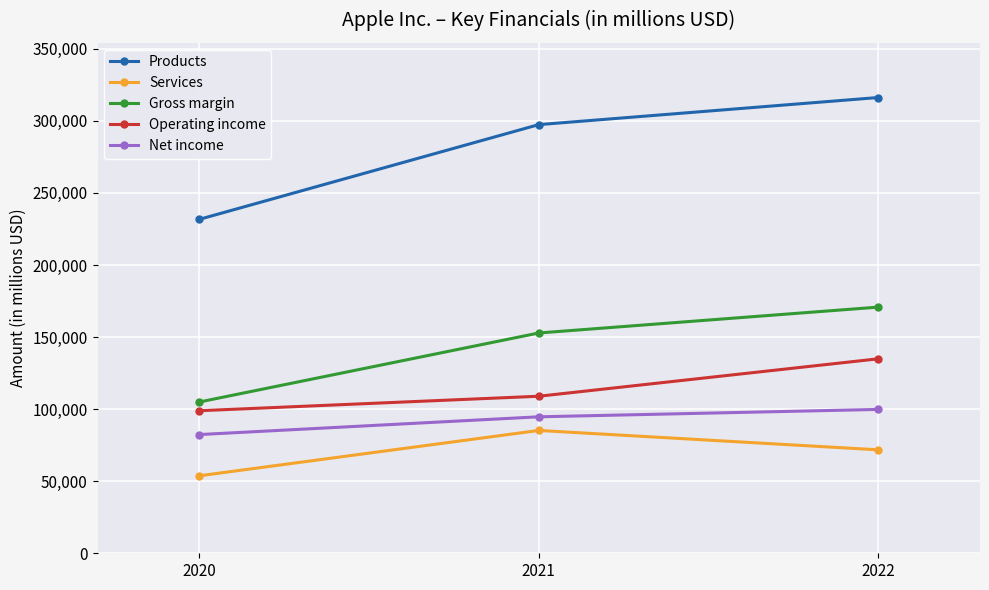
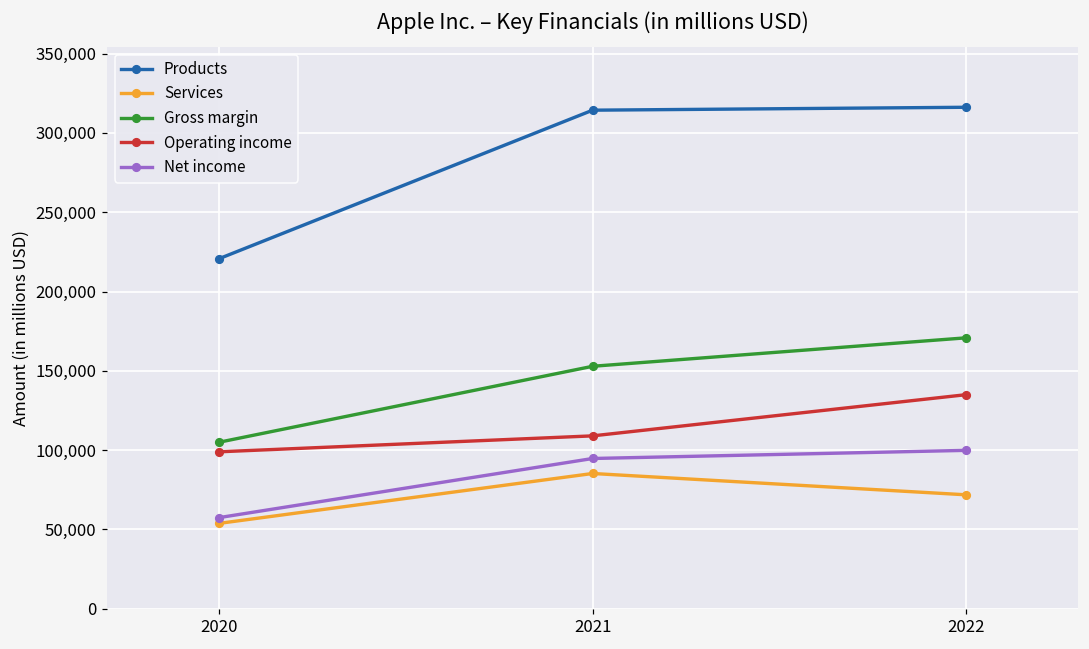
  {
    "Products": {
-     "2020": "232,000",
-     "2021": "297,000",
+     "2020": "221,000",
+     "2021": "314,000",
      "2022": "316,000"
    },
    "Services": {
      "2020": "54,000",
      "2021": "85,000",
      "2022": "72,000"
    },
    "Gross margin": {
      "2020": "105,000",
      "2021": "153,000",
      "2022": "171,000"
    },
    "Operating income": {
      "2020": "99,000",
      "2021": "109,000",
      "2022": "135,000"
    },
    "Net income": {
-     "2020": "82,000",
+     "2020": "57,000",
      "2021": "95,000",
      "2022": "100,000"
    }
  }
